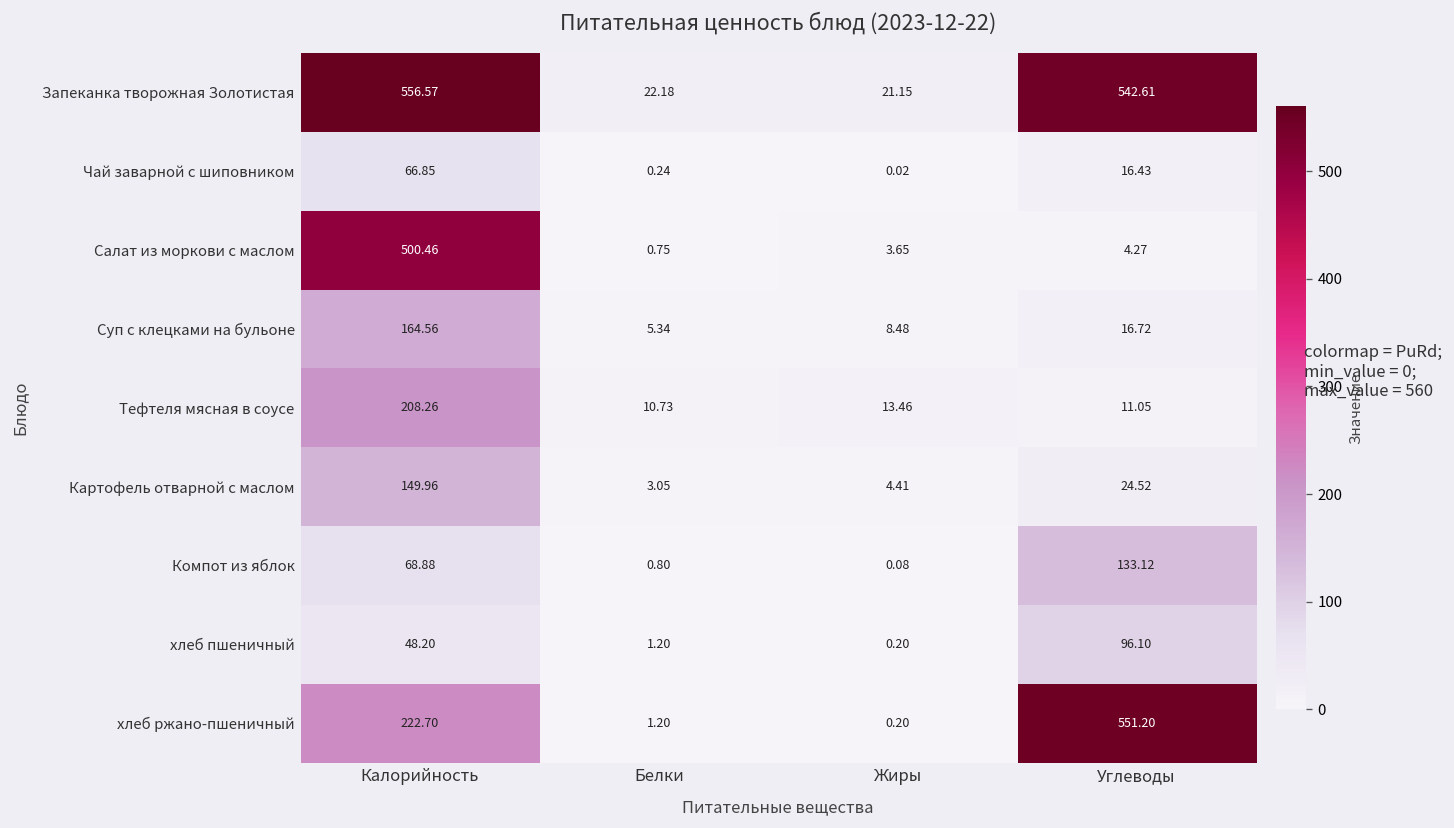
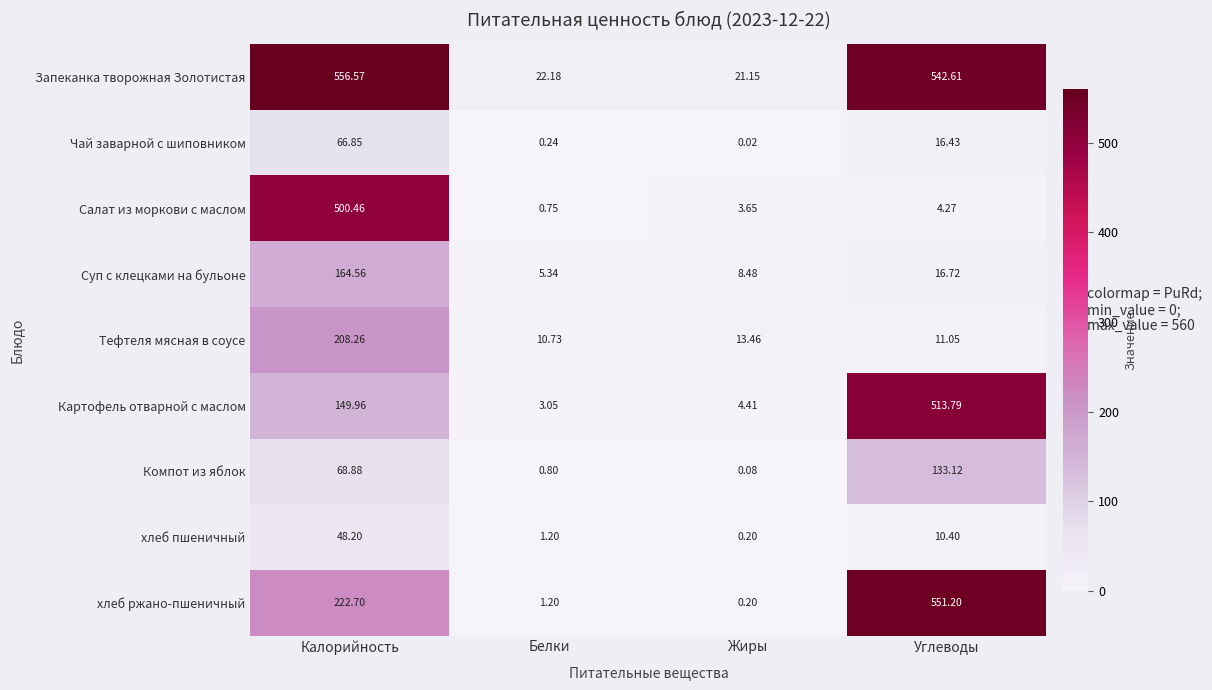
  {
    "Запеканка творожная Золотистая": {
      "Калорийность": 556.57,
      "Белки": 22.18,
      "Жиры": 21.15,
      "Углеводы": 542.61
    },
    "Чай заварной с шиповником": {
      "Калорийность": 66.85,
      "Белки": 0.24,
      "Жиры": 0.02,
      "Углеводы": 16.43
    },
    "Салат из моркови с маслом": {
      "Калорийность": 500.46,
      "Белки": 0.75,
      "Жиры": 3.65,
      "Углеводы": 4.27
    },
    "Суп с клецками на бульоне": {
      "Калорийность": 164.56,
      "Белки": 5.34,
      "Жиры": 8.48,
      "Углеводы": 16.72
    },
    "Тефтеля мясная в соусе": {
      "Калорийность": 208.26,
      "Белки": 10.73,
      "Жиры": 13.46,
      "Углеводы": 11.05
    },
    "Картофель отварной с маслом": {
      "Калорийность": 149.96,
      "Белки": 3.05,
      "Жиры": 4.41,
-     "Углеводы": 24.52
+     "Углеводы": 513.79
    },
    "Компот из яблок": {
      "Калорийность": 68.88,
      "Белки": 0.80,
      "Жиры": 0.08,
      "Углеводы": 133.12
    },
    "хлеб пшеничный": {
      "Калорийность": 48.20,
      "Белки": 1.20,
      "Жиры": 0.20,
-     "Углеводы": 96.10
+     "Углеводы": 10.40
    },
    "хлеб ржано-пшеничный": {
      "Калорийность": 222.70,
      "Белки": 1.20,
      "Жиры": 0.20,
      "Углеводы": 551.20
    }
  }
